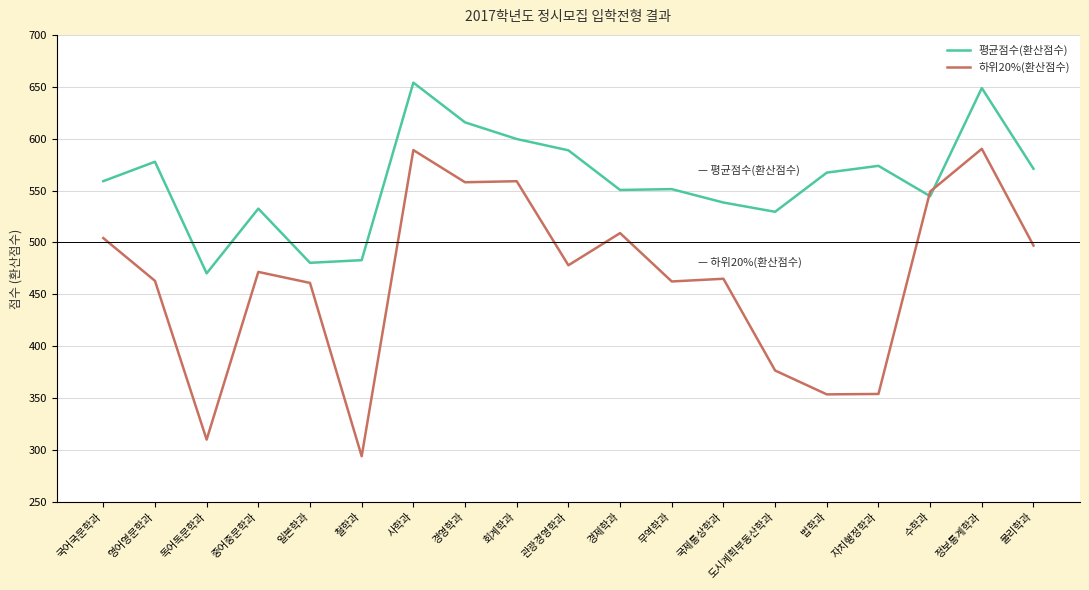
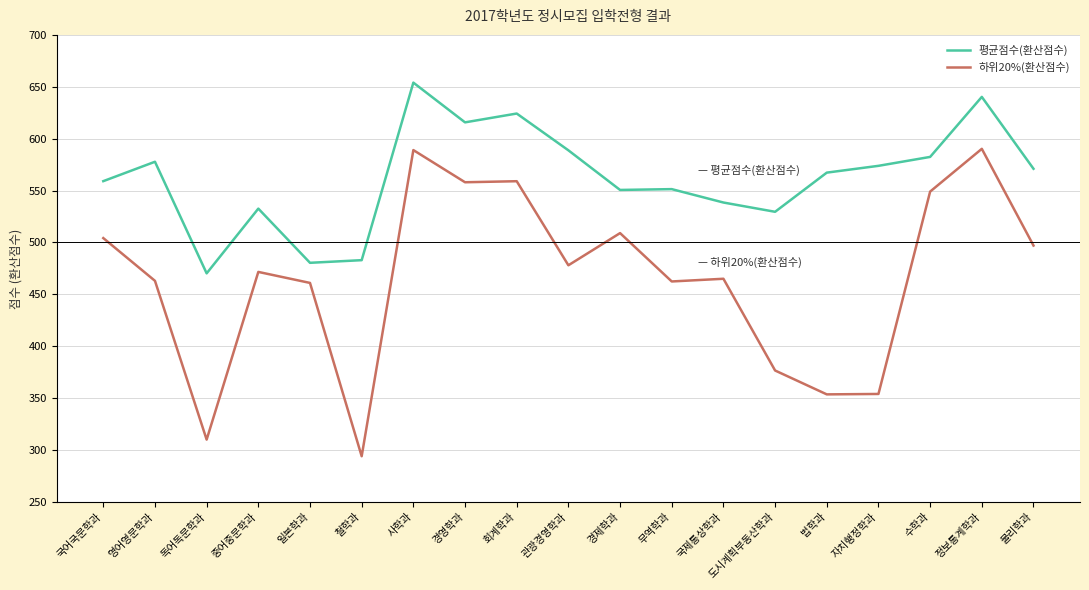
  {
    "평균점수(환산점수)": {
      "국어국문학과": 559,
      "영어영문학과": 578,
      "독어독문학과": 470,
      "중어중문학과": 533,
      "일본학과": 480,
      "철학과": 483,
      "사학과": 654,
      "경영학과": 616,
-     "회계학과": 600,
+     "회계학과": 624,
      "관광경영학과": 589,
      "경제학과": 551,
      "무역학과": 551,
      "국제통상학과": 538,
      "도시계획부동산학과": 530,
      "법학과": 567,
      "자치행정학과": 574,
-     "수학과": 545,
-     "정보통계학과": 649,
+     "수학과": 582,
+     "정보통계학과": 640,
      "물리학과": 571
    },
    "하위20%(환산점수)": {
      "국어국문학과": 504,
      "영어영문학과": 463,
      "독어독문학과": 310,
      "중어중문학과": 472,
      "일본학과": 461,
      "철학과": 294,
      "사학과": 589,
      "경영학과": 558,
      "회계학과": 559,
      "관광경영학과": 478,
      "경제학과": 509,
      "무역학과": 462,
      "국제통상학과": 465,
      "도시계획부동산학과": 377,
      "법학과": 354,
      "자치행정학과": 354,
      "수학과": 549,
      "정보통계학과": 590,
      "물리학과": 497
    }
  }
